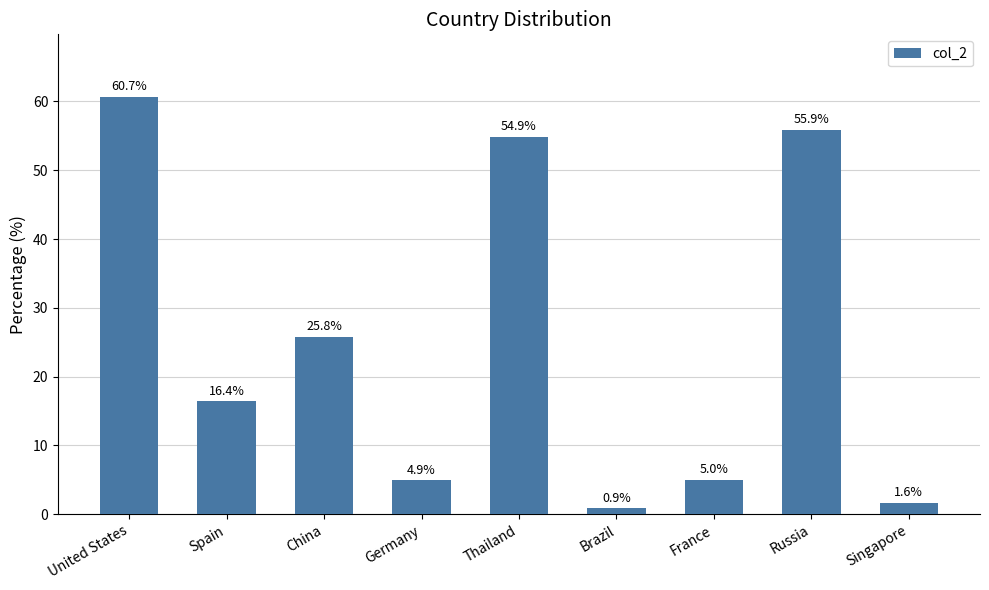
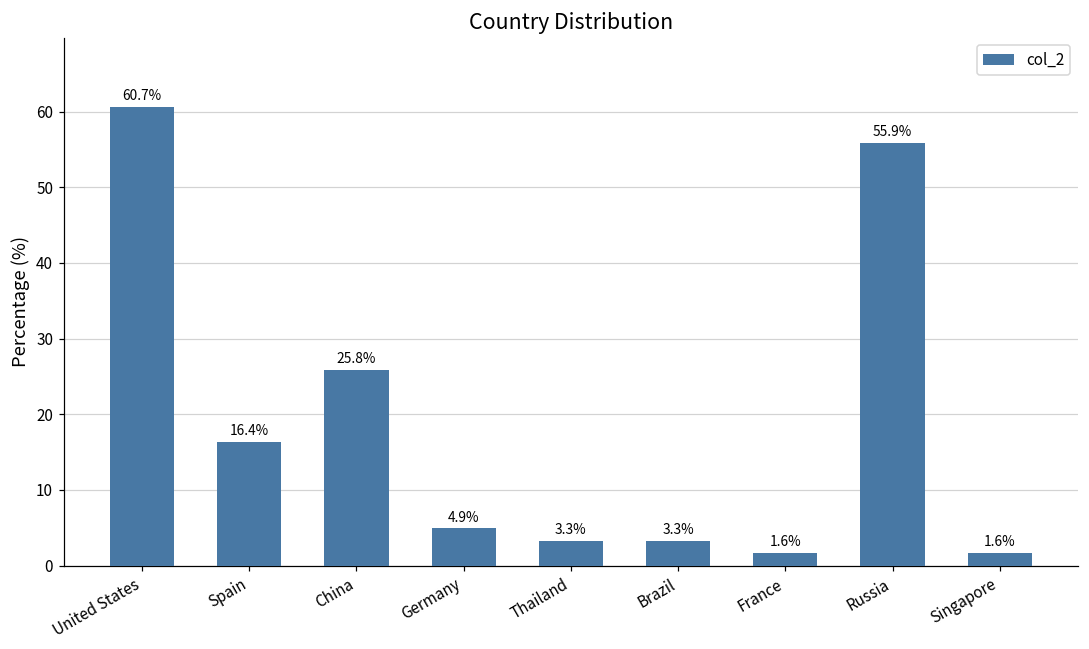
  {
    "United States": "60.7%",
    "Spain": "16.4%",
    "China": "25.8%",
    "Germany": "4.9%",
-   "Thailand": "54.9%",
-   "Brazil": "0.9%",
-   "France": "5.0%",
+   "Thailand": "3.3%",
+   "Brazil": "3.3%",
+   "France": "1.6%",
    "Russia": "55.9%",
    "Singapore": "1.6%"
  }
